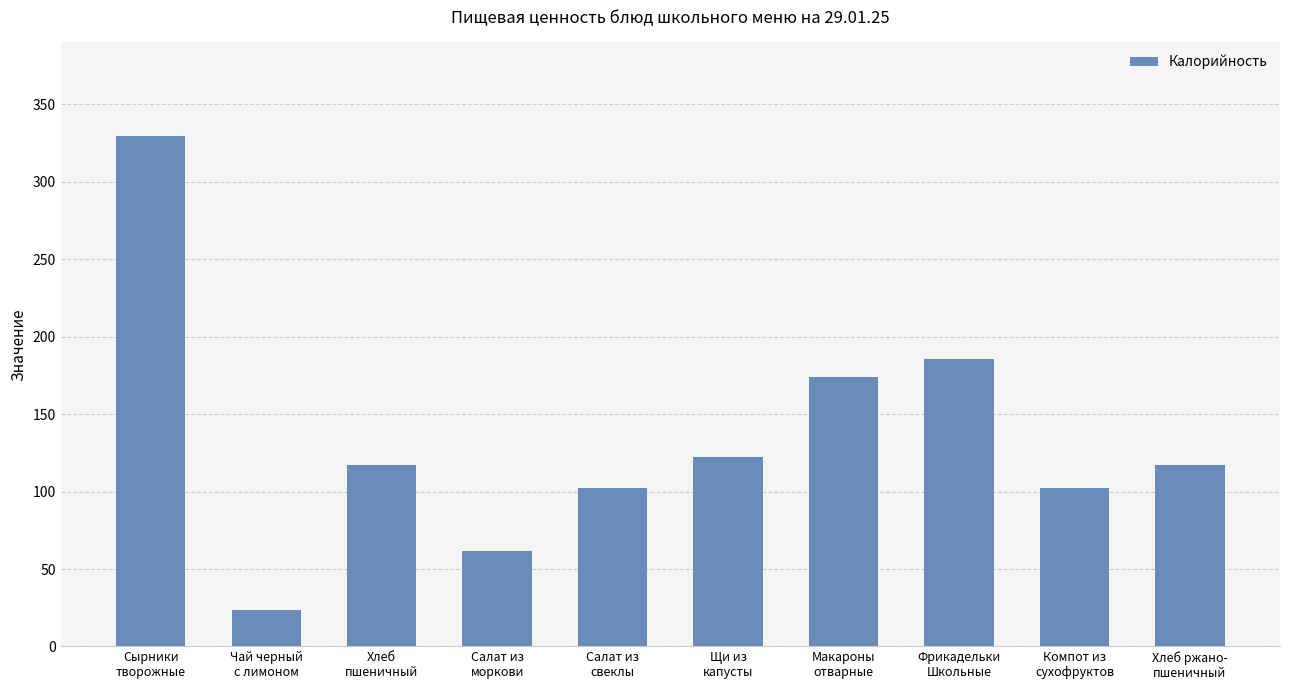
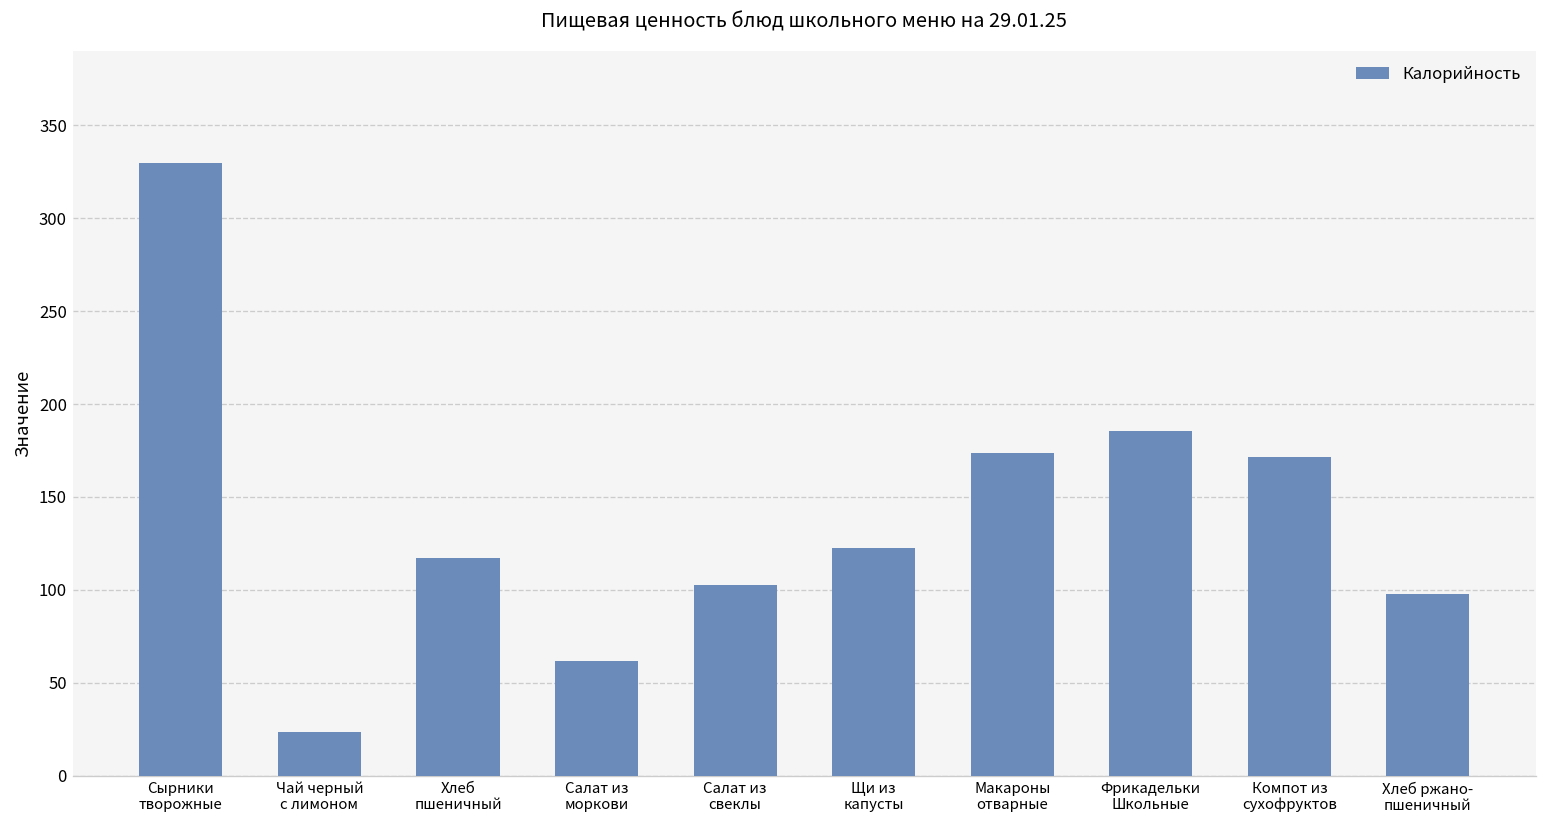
  {
    "Сырники творожные": 330,
    "Чай черный с лимоном": 24,
    "Хлеб пшеничный": 117,
    "Салат из моркови": 62,
    "Салат из свеклы": 103,
    "Щи из капусты": 123,
    "Макароны отварные": 174,
    "Фрикадельки Школьные": 185,
-   "Компот из сухофруктов": 102,
-   "Хлеб ржано- пшеничный": 117
+   "Компот из сухофруктов": 171,
+   "Хлеб ржано- пшеничный": 98
  }
